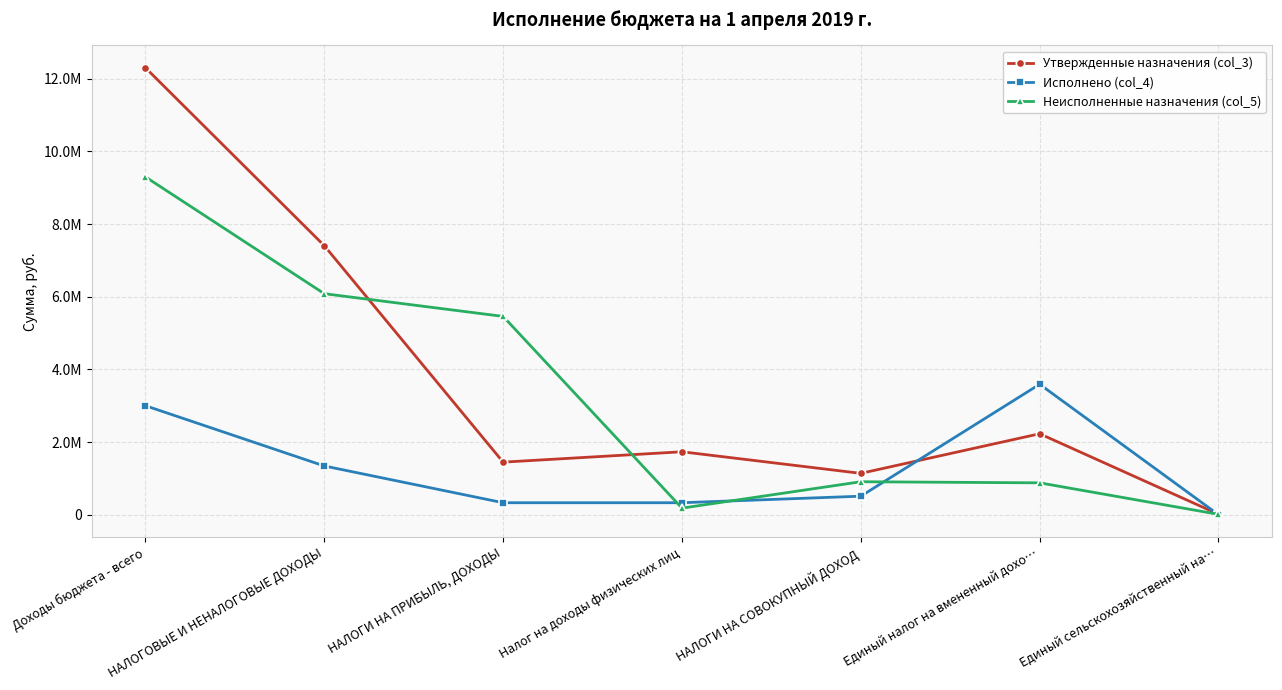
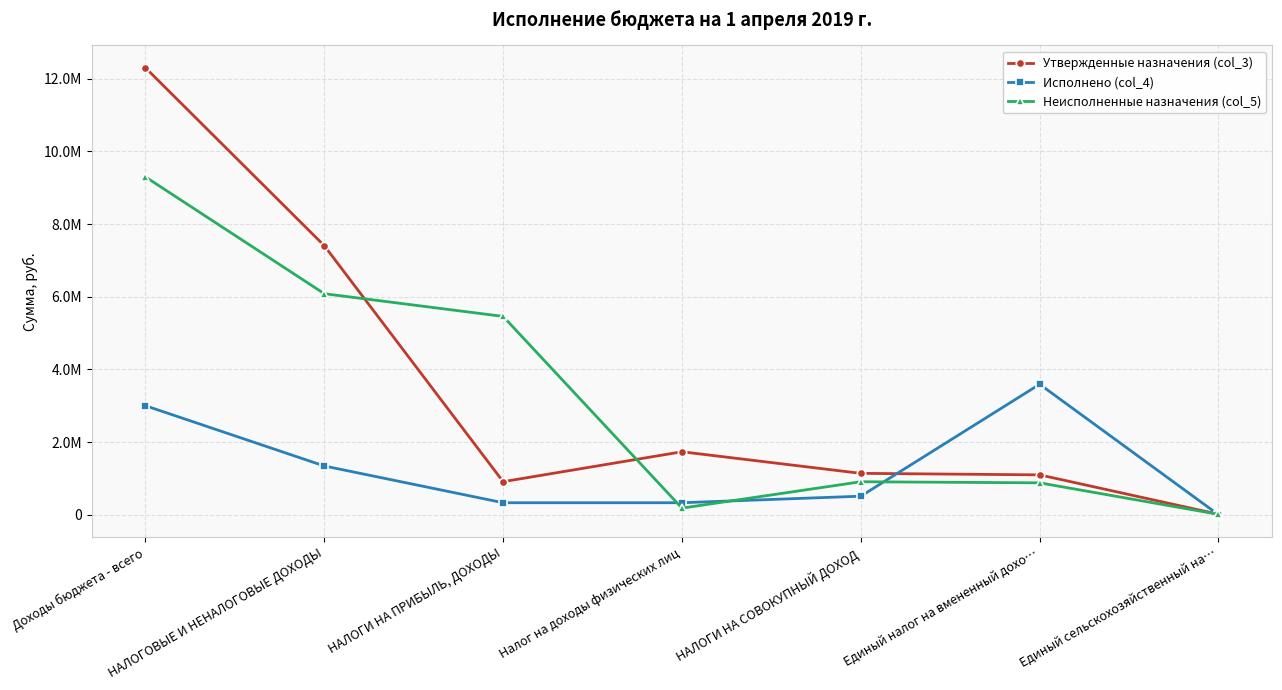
  {
    "Утвержденные назначения (col_3)": {
      "Доходы бюджета - всего": 12300000,
      "НАЛОГОВЫЕ И НЕНАЛОГОВЫЕ ДОХОДЫ": 7400000,
-     "НАЛОГИ НА ПРИБЫЛЬ, ДОХОДЫ": 1500000,
+     "НАЛОГИ НА ПРИБЫЛЬ, ДОХОДЫ": 900000,
      "Налог на доходы физических лиц": 1700000,
      "НАЛОГИ НА СОВОКУПНЫЙ ДОХОД": 1100000,
-     "Единый налог на вмененный дохо…": 2200000
+     "Единый налог на вмененный дохо…": 1100000
    },
    "Исполнено (col_4)": {
      "Доходы бюджета - всего": 3000000,
      "НАЛОГОВЫЕ И НЕНАЛОГОВЫЕ ДОХОДЫ": 1300000,
      "НАЛОГИ НА ПРИБЫЛЬ, ДОХОДЫ": 300000,
      "Налог на доходы физических лиц": 300000,
      "НАЛОГИ НА СОВОКУПНЫЙ ДОХОД": 500000,
      "Единый налог на вмененный дохо…": 3600000
    },
    "Неисполненные назначения (col_5)": {
      "Доходы бюджета - всего": 9300000,
      "НАЛОГОВЫЕ И НЕНАЛОГОВЫЕ ДОХОДЫ": 6100000,
      "НАЛОГИ НА ПРИБЫЛЬ, ДОХОДЫ": 5500000,
      "Налог на доходы физических лиц": 200000,
      "НАЛОГИ НА СОВОКУПНЫЙ ДОХОД": 900000,
      "Единый налог на вмененный дохо…": 900000
    }
  }
